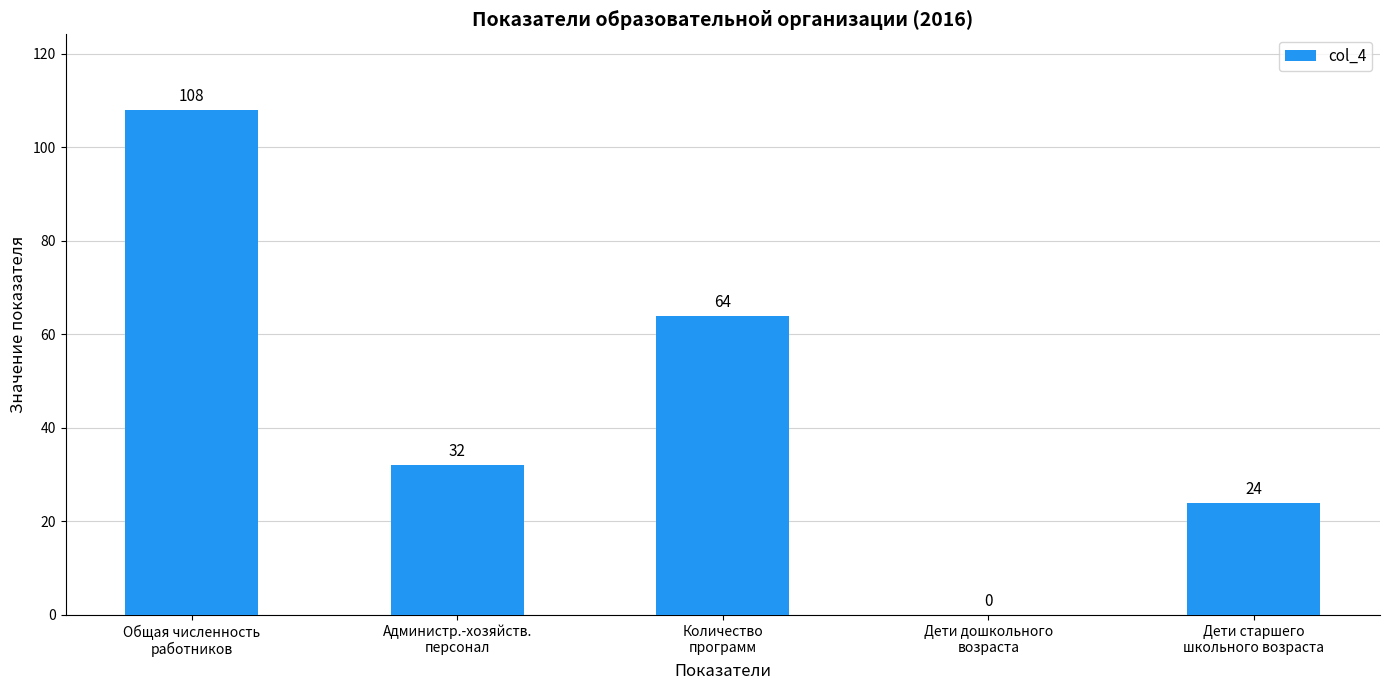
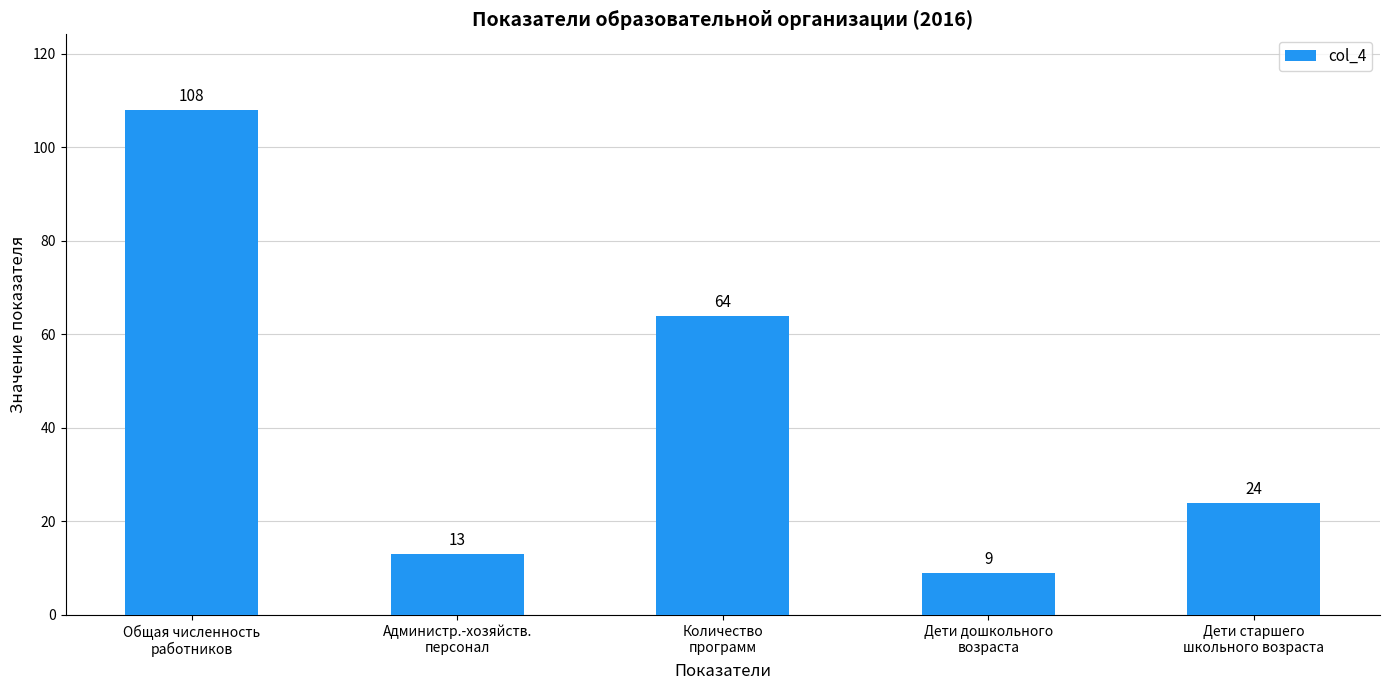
  {
    "Общая численность работников": 108,
-   "Администр.-хозяйств. персонал": 32,
+   "Администр.-хозяйств. персонал": 13,
    "Количество программ": 64,
-   "Дети дошкольного возраста": 0,
+   "Дети дошкольного возраста": 9,
    "Дети старшего школьного возраста": 24
  }
